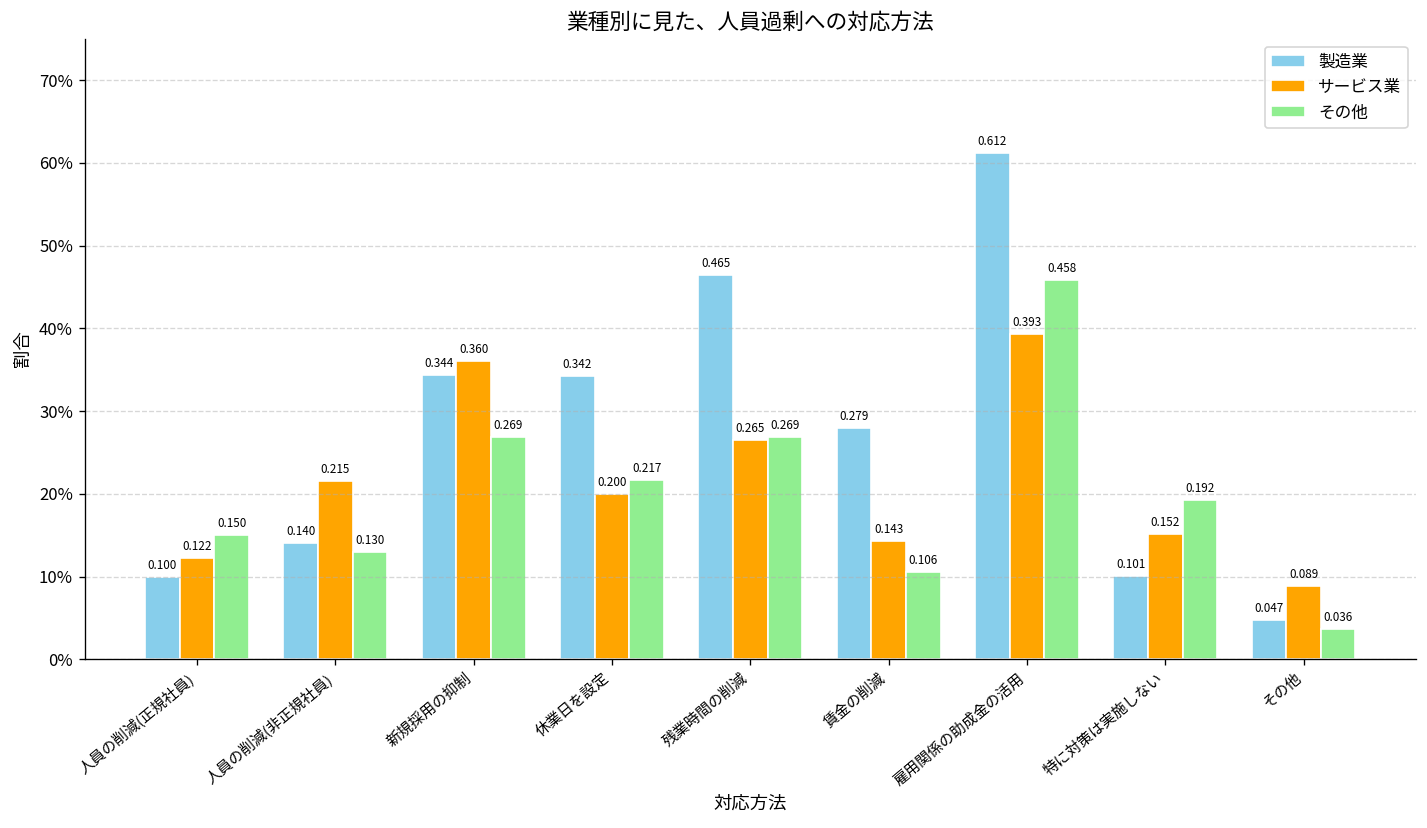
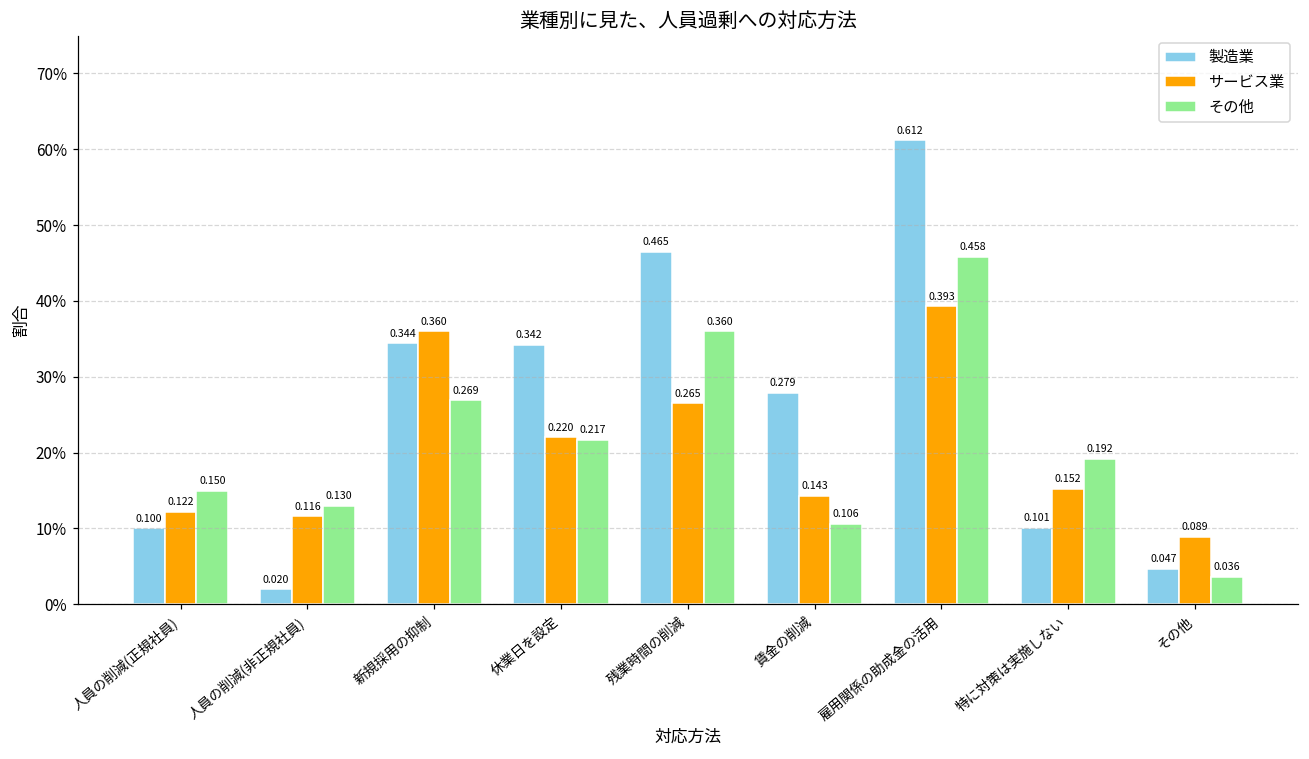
  {
    "製造業": {
      "人員の削減(正規社員)": 0.100,
-     "人員の削減(非正規社員)": 0.140,
+     "人員の削減(非正規社員)": 0.020,
      "新規採用の抑制": 0.344,
      "休業日を設定": 0.342,
      "残業時間の削減": 0.465,
      "賃金の削減": 0.279,
      "雇用関係の助成金の活用": 0.612,
      "特に対策は実施しない": 0.101,
      "その他": 0.047
    },
    "サービス業": {
      "人員の削減(正規社員)": 0.122,
-     "人員の削減(非正規社員)": 0.215,
+     "人員の削減(非正規社員)": 0.116,
      "新規採用の抑制": 0.360,
-     "休業日を設定": 0.200,
+     "休業日を設定": 0.220,
      "残業時間の削減": 0.265,
      "賃金の削減": 0.143,
      "雇用関係の助成金の活用": 0.393,
      "特に対策は実施しない": 0.152,
      "その他": 0.089
    },
    "その他": {
      "人員の削減(正規社員)": 0.150,
      "人員の削減(非正規社員)": 0.130,
      "新規採用の抑制": 0.269,
      "休業日を設定": 0.217,
-     "残業時間の削減": 0.269,
+     "残業時間の削減": 0.360,
      "賃金の削減": 0.106,
      "雇用関係の助成金の活用": 0.458,
      "特に対策は実施しない": 0.192,
      "その他": 0.036
    }
  }
